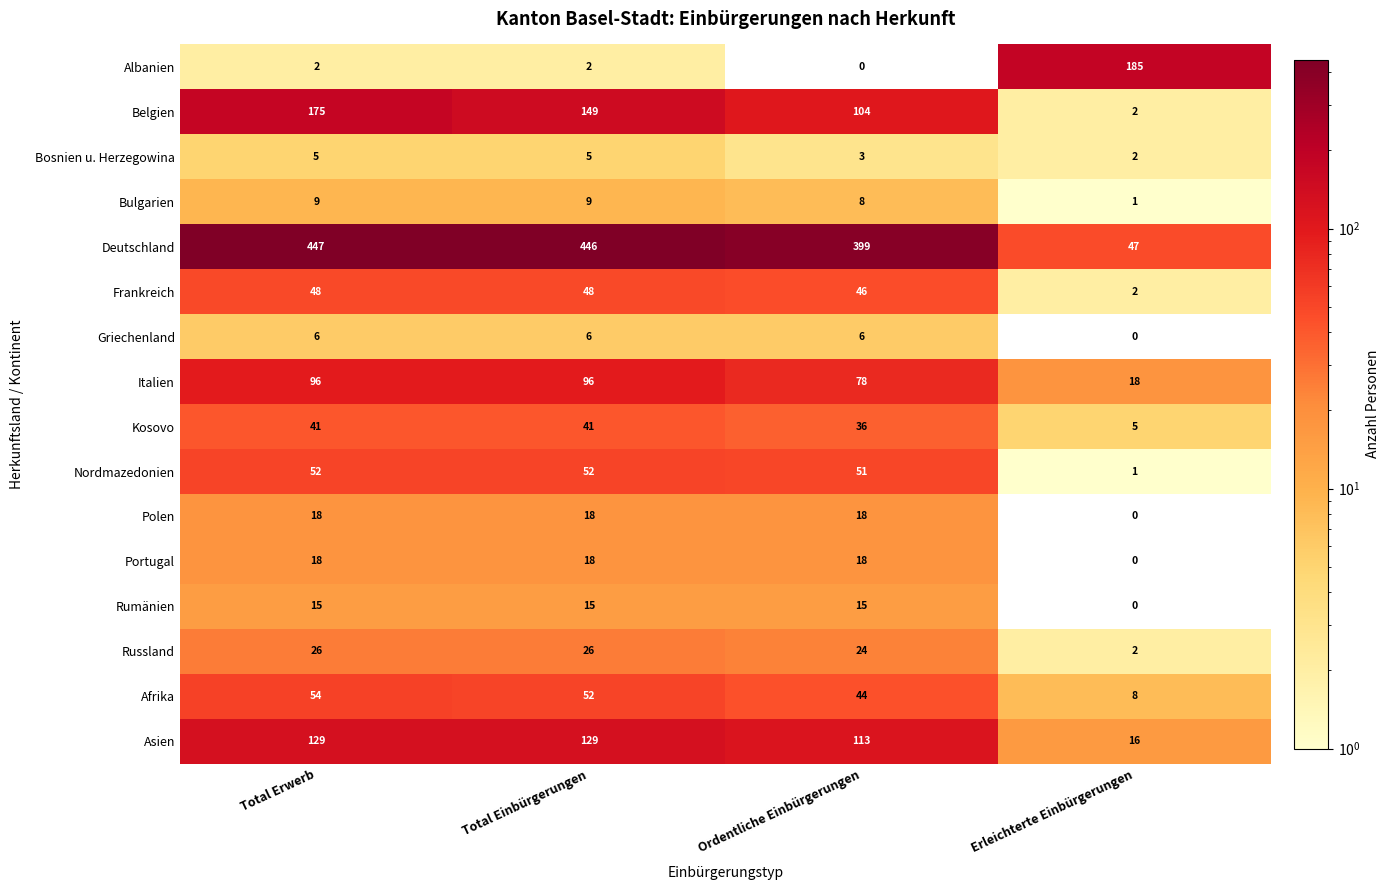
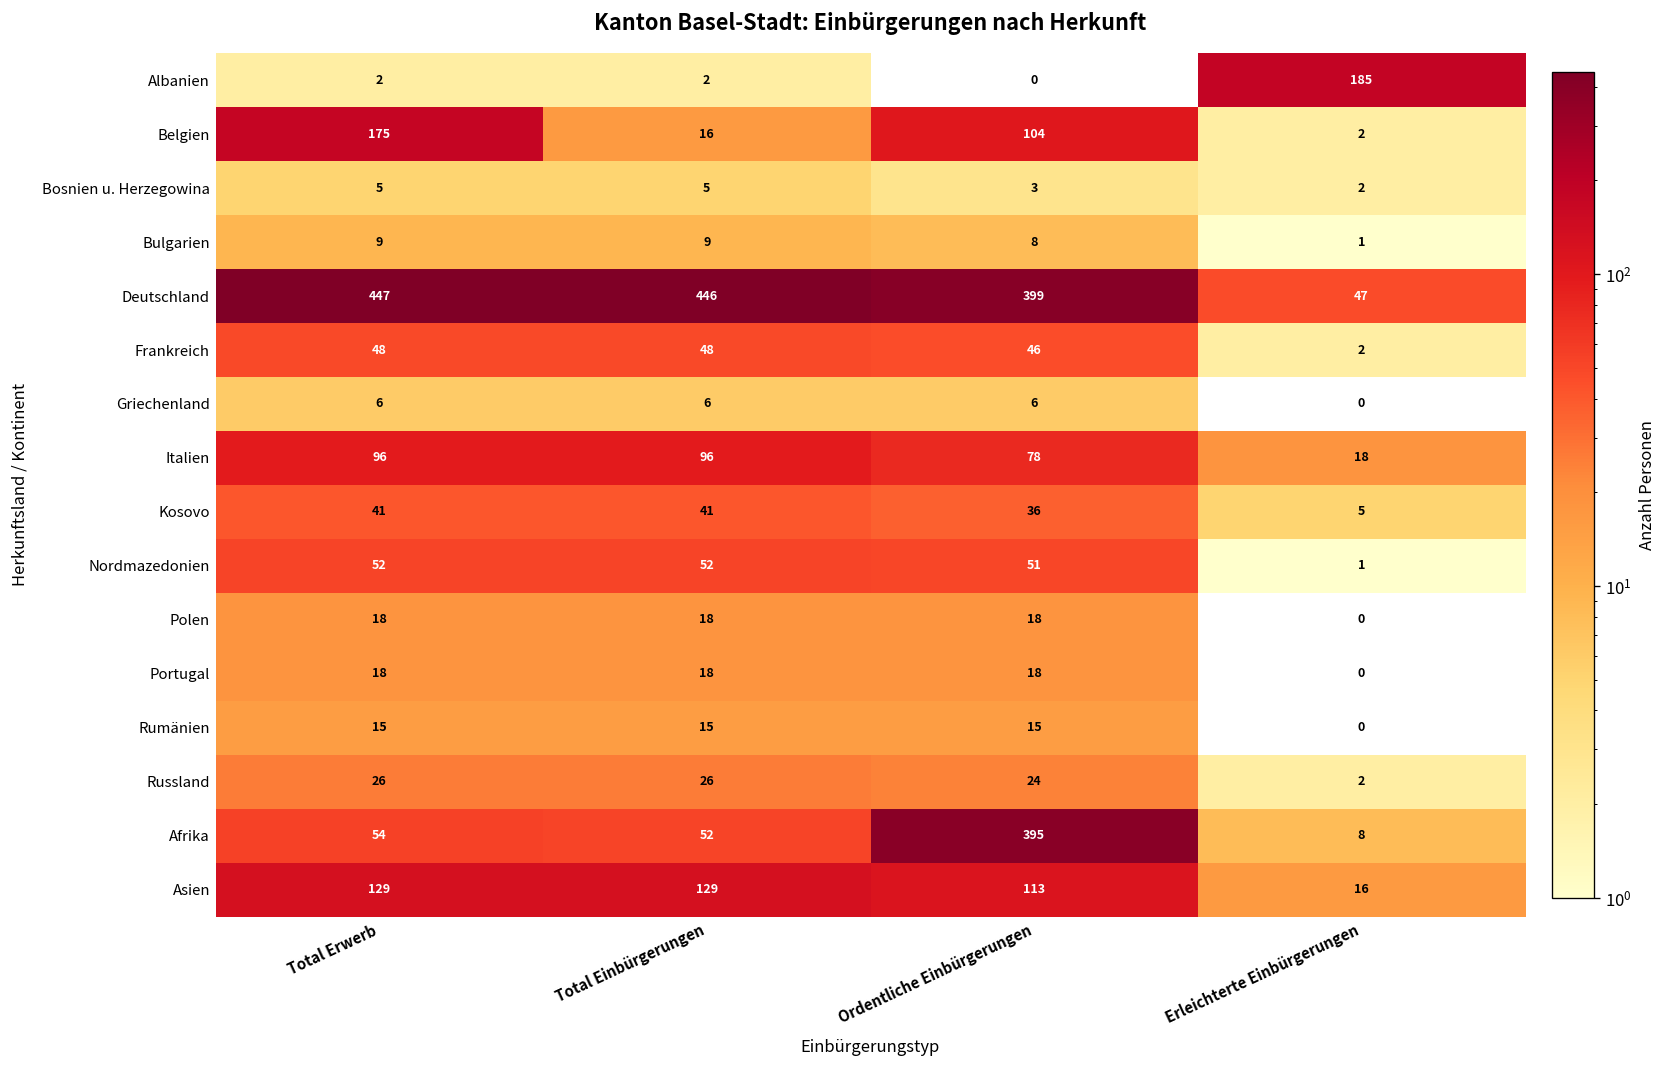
  {
    "Albanien": {
      "Total Erwerb": 2,
      "Total Einbürgerungen": 2,
      "Ordentliche Einbürgerungen": 0,
      "Erleichterte Einbürgerungen": 185
    },
    "Belgien": {
      "Total Erwerb": 175,
-     "Total Einbürgerungen": 149,
+     "Total Einbürgerungen": 16,
      "Ordentliche Einbürgerungen": 104,
      "Erleichterte Einbürgerungen": 2
    },
    "Bosnien u. Herzegowina": {
      "Total Erwerb": 5,
      "Total Einbürgerungen": 5,
      "Ordentliche Einbürgerungen": 3,
      "Erleichterte Einbürgerungen": 2
    },
    "Bulgarien": {
      "Total Erwerb": 9,
      "Total Einbürgerungen": 9,
      "Ordentliche Einbürgerungen": 8,
      "Erleichterte Einbürgerungen": 1
    },
    "Deutschland": {
      "Total Erwerb": 447,
      "Total Einbürgerungen": 446,
      "Ordentliche Einbürgerungen": 399,
      "Erleichterte Einbürgerungen": 47
    },
    "Frankreich": {
      "Total Erwerb": 48,
      "Total Einbürgerungen": 48,
      "Ordentliche Einbürgerungen": 46,
      "Erleichterte Einbürgerungen": 2
    },
    "Griechenland": {
      "Total Erwerb": 6,
      "Total Einbürgerungen": 6,
      "Ordentliche Einbürgerungen": 6,
      "Erleichterte Einbürgerungen": 0
    },
    "Italien": {
      "Total Erwerb": 96,
      "Total Einbürgerungen": 96,
      "Ordentliche Einbürgerungen": 78,
      "Erleichterte Einbürgerungen": 18
    },
    "Kosovo": {
      "Total Erwerb": 41,
      "Total Einbürgerungen": 41,
      "Ordentliche Einbürgerungen": 36,
      "Erleichterte Einbürgerungen": 5
    },
    "Nordmazedonien": {
      "Total Erwerb": 52,
      "Total Einbürgerungen": 52,
      "Ordentliche Einbürgerungen": 51,
      "Erleichterte Einbürgerungen": 1
    },
    "Polen": {
      "Total Erwerb": 18,
      "Total Einbürgerungen": 18,
      "Ordentliche Einbürgerungen": 18,
      "Erleichterte Einbürgerungen": 0
    },
    "Portugal": {
      "Total Erwerb": 18,
      "Total Einbürgerungen": 18,
      "Ordentliche Einbürgerungen": 18,
      "Erleichterte Einbürgerungen": 0
    },
    "Rumänien": {
      "Total Erwerb": 15,
      "Total Einbürgerungen": 15,
      "Ordentliche Einbürgerungen": 15,
      "Erleichterte Einbürgerungen": 0
    },
    "Russland": {
      "Total Erwerb": 26,
      "Total Einbürgerungen": 26,
      "Ordentliche Einbürgerungen": 24,
      "Erleichterte Einbürgerungen": 2
    },
    "Afrika": {
      "Total Erwerb": 54,
      "Total Einbürgerungen": 52,
-     "Ordentliche Einbürgerungen": 44,
+     "Ordentliche Einbürgerungen": 395,
      "Erleichterte Einbürgerungen": 8
    },
    "Asien": {
      "Total Erwerb": 129,
      "Total Einbürgerungen": 129,
      "Ordentliche Einbürgerungen": 113,
      "Erleichterte Einbürgerungen": 16
    }
  }
